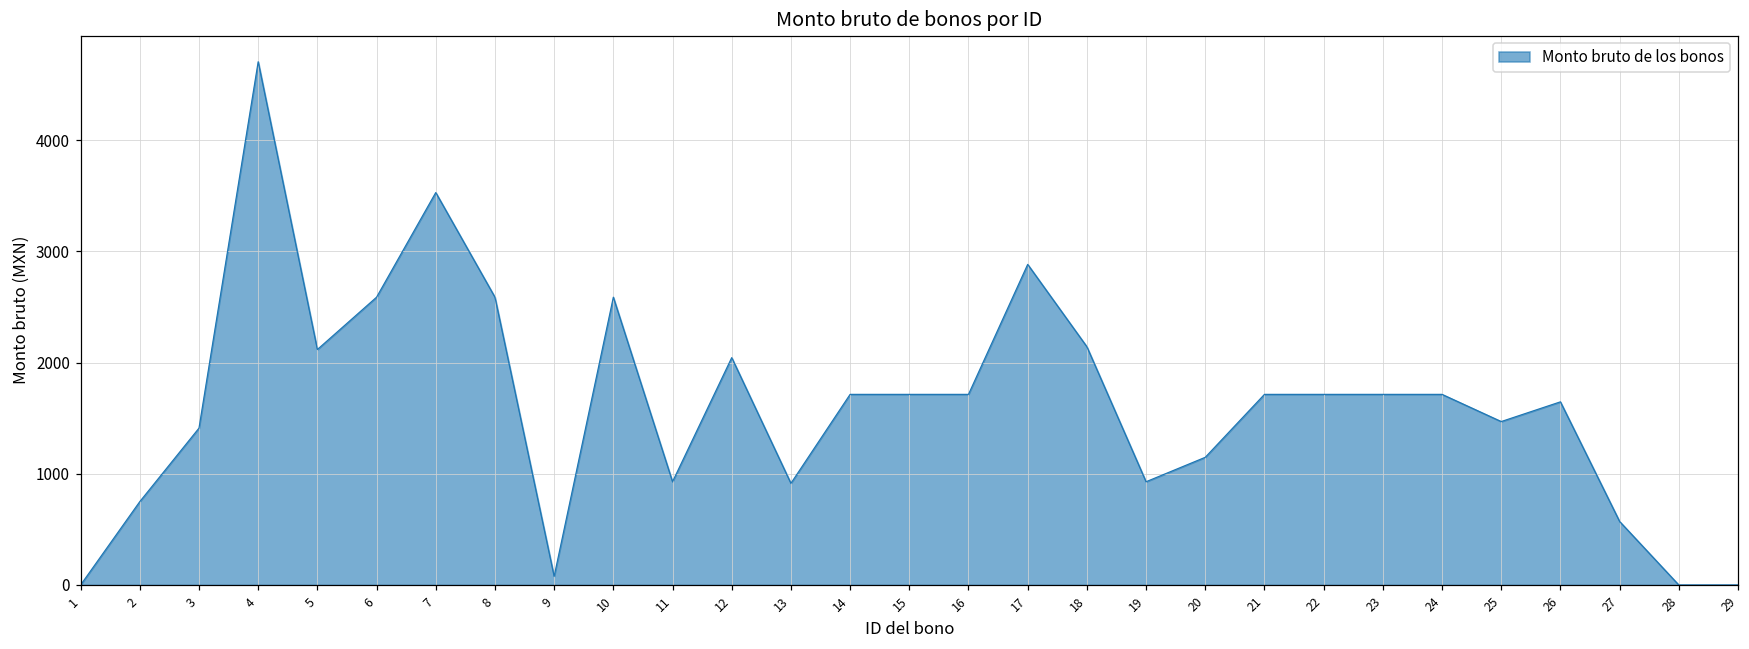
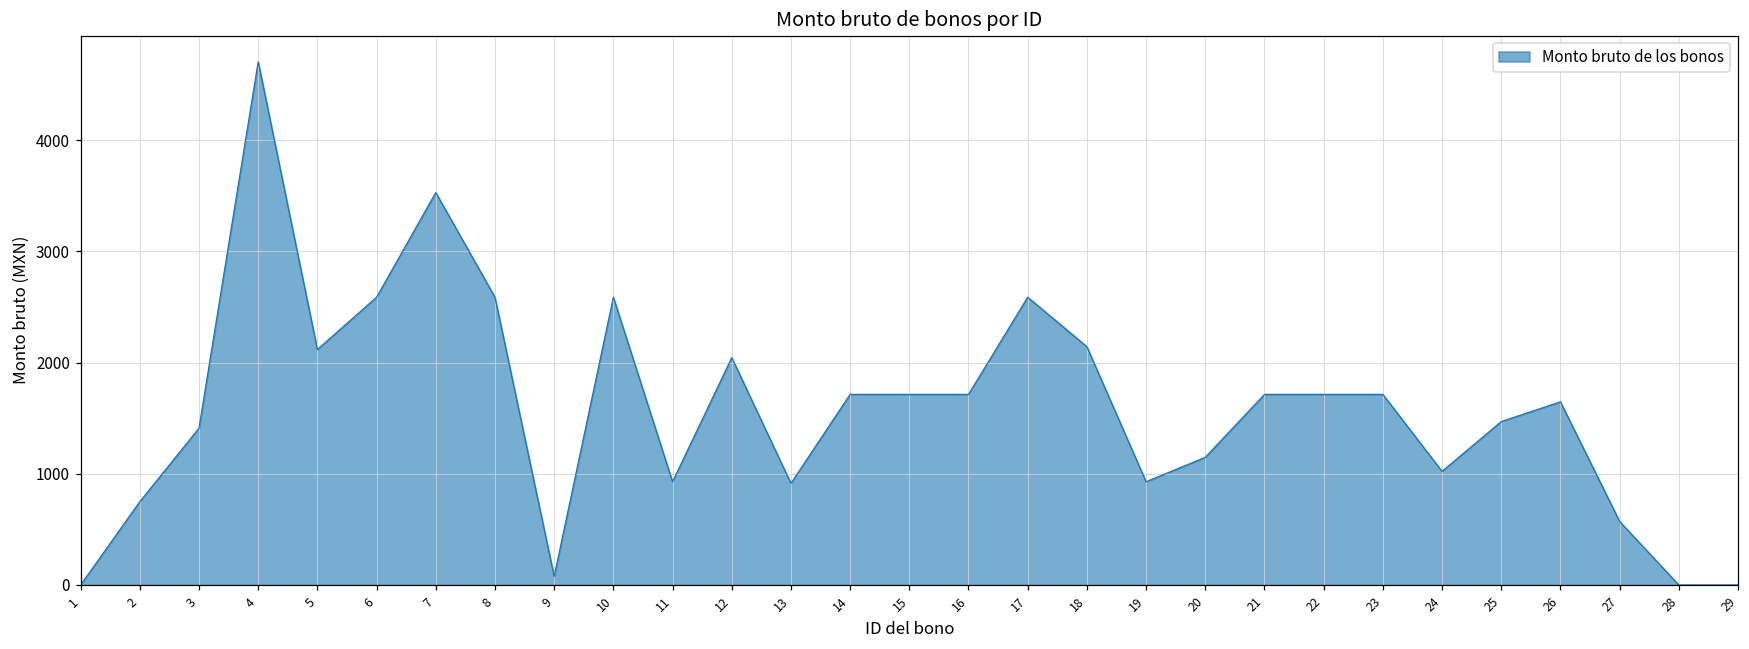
  {
    "1": 0,
    "2": 750,
    "3": 1410,
    "4": 4710,
    "5": 2120,
    "6": 2590,
    "7": 3530,
    "8": 2590,
    "9": 80,
    "10": 2590,
    "11": 930,
    "12": 2040,
    "13": 910,
    "14": 1710,
    "15": 1710,
    "16": 1710,
-   "17": 2880,
+   "17": 2590,
    "18": 2140,
    "19": 930,
    "20": 1150,
    "21": 1710,
    "22": 1710,
    "23": 1710,
-   "24": 1710,
+   "24": 1020,
    "25": 1470,
    "26": 1650,
    "27": 570,
    "28": 0,
    "29": 0
  }
